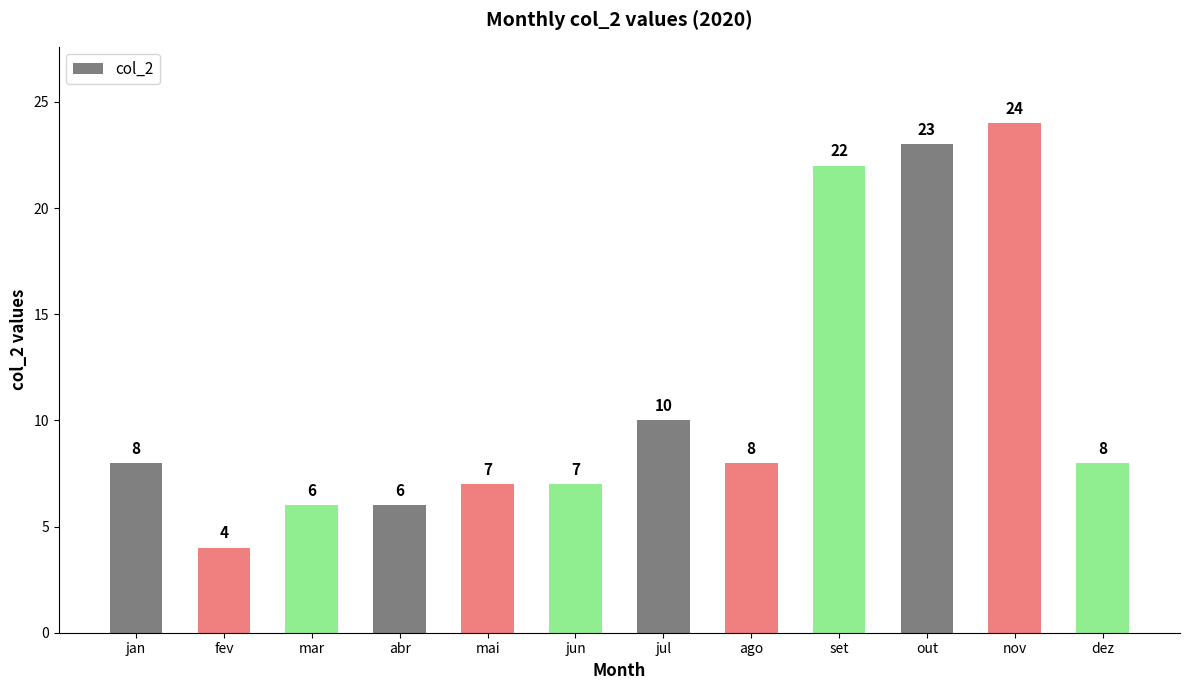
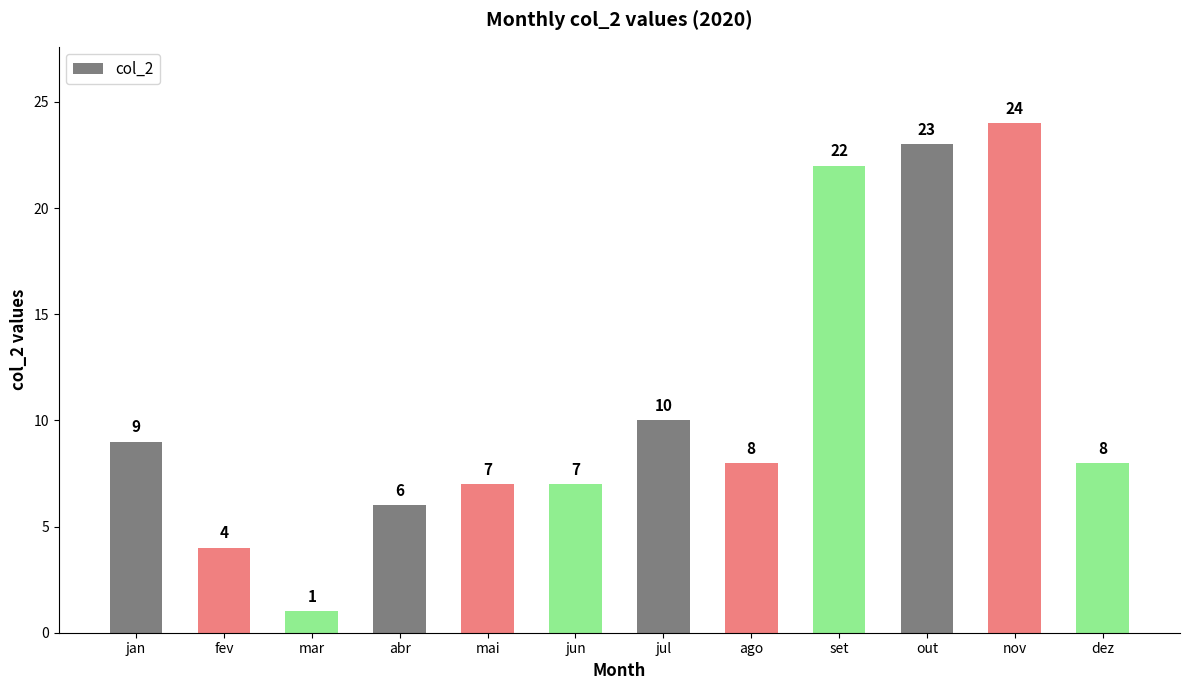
  {
-   "jan": 8,
+   "jan": 9,
    "fev": 4,
-   "mar": 6,
+   "mar": 1,
    "abr": 6,
    "mai": 7,
    "jun": 7,
    "jul": 10,
    "ago": 8,
    "set": 22,
    "out": 23,
    "nov": 24,
    "dez": 8
  }
